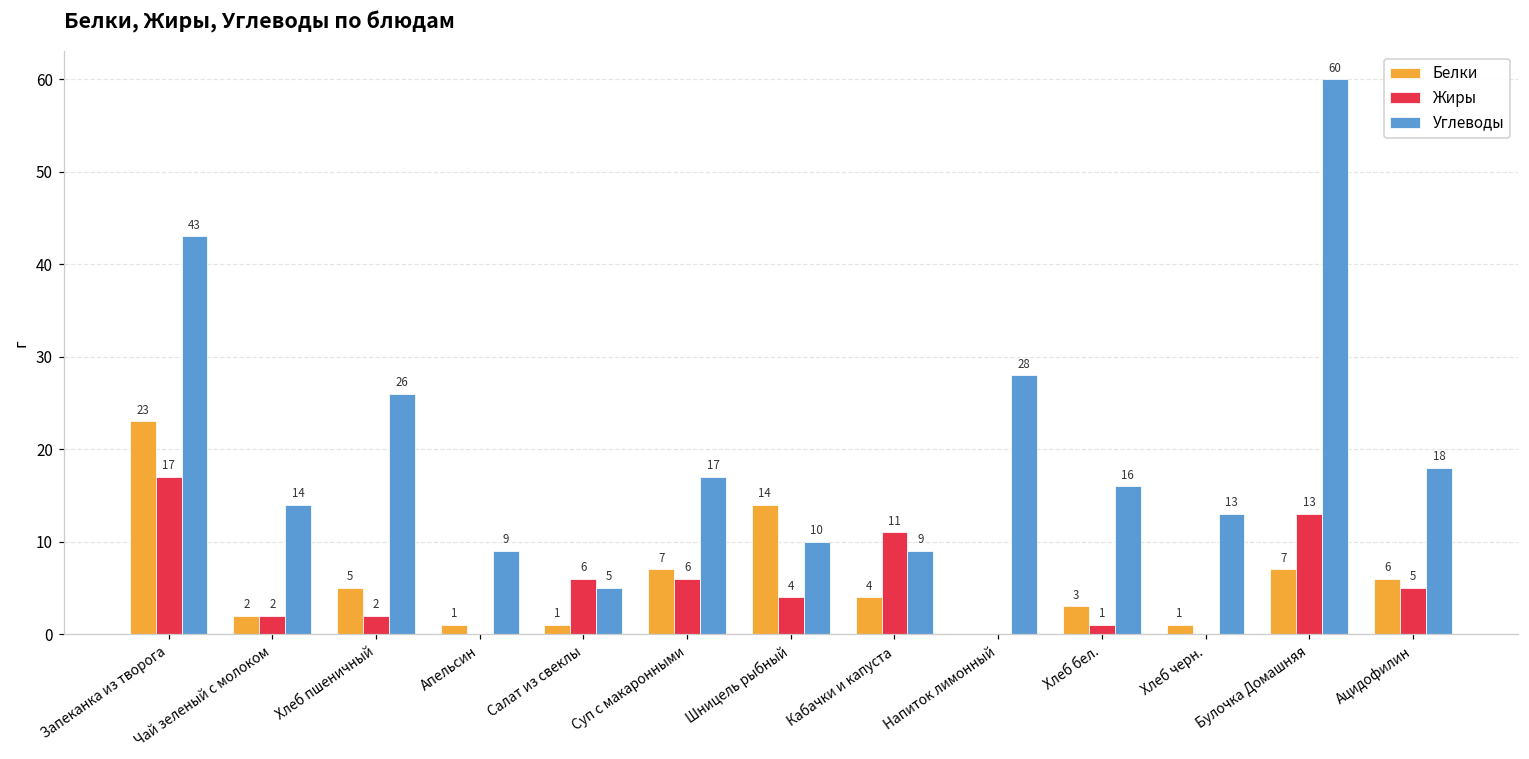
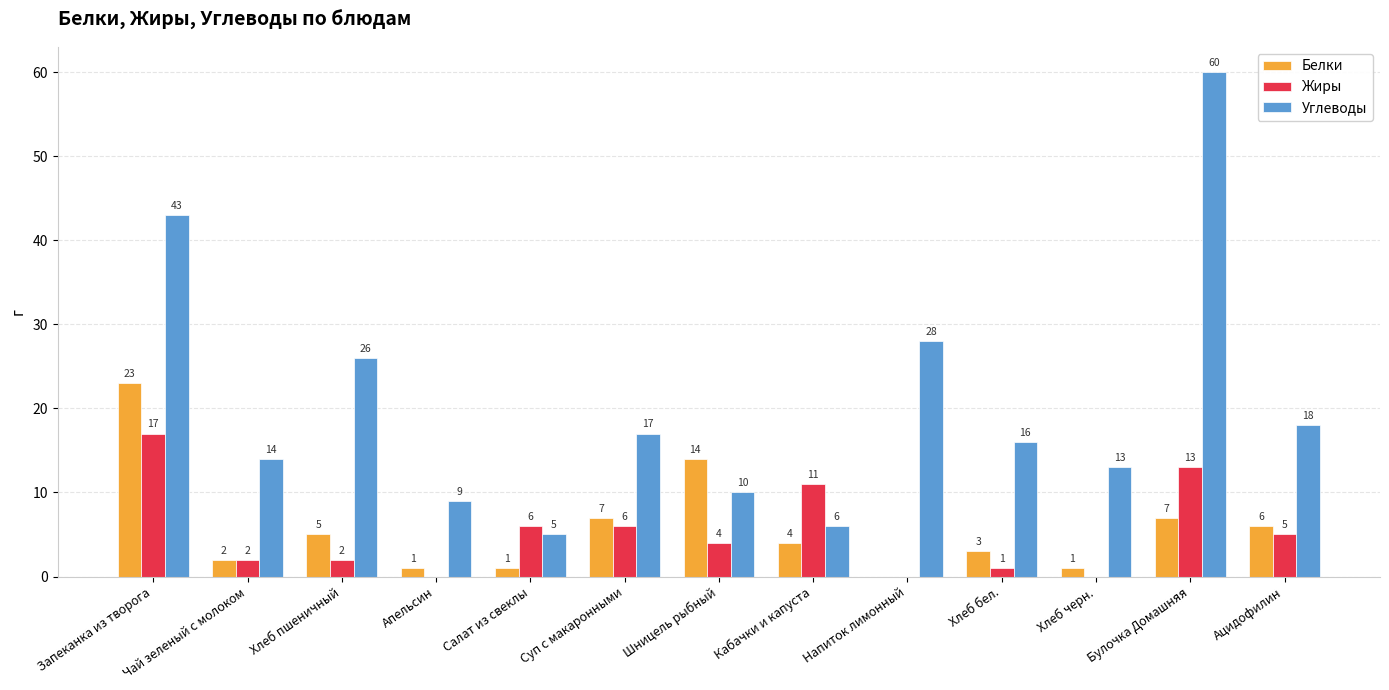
  {
    "Белки": {
      "Запеканка из творога": 23,
      "Чай зеленый с молоком": 2,
      "Хлеб пшеничный": 5,
      "Апельсин": 1,
      "Салат из свеклы": 1,
      "Суп с макаронными": 7,
      "Шницель рыбный": 14,
      "Кабачки и капуста": 4,
      "Хлеб бел.": 3,
      "Хлеб черн.": 1,
      "Булочка Домашняя": 7,
      "Ацидофилин": 6
    },
    "Жиры": {
      "Запеканка из творога": 17,
      "Чай зеленый с молоком": 2,
      "Хлеб пшеничный": 2,
      "Салат из свеклы": 6,
      "Суп с макаронными": 6,
      "Шницель рыбный": 4,
      "Кабачки и капуста": 11,
      "Хлеб бел.": 1,
      "Булочка Домашняя": 13,
      "Ацидофилин": 5
    },
    "Углеводы": {
      "Запеканка из творога": 43,
      "Чай зеленый с молоком": 14,
      "Хлеб пшеничный": 26,
      "Апельсин": 9,
      "Салат из свеклы": 5,
      "Суп с макаронными": 17,
      "Шницель рыбный": 10,
-     "Кабачки и капуста": 9,
+     "Кабачки и капуста": 6,
      "Напиток лимонный": 28,
      "Хлеб бел.": 16,
      "Хлеб черн.": 13,
      "Булочка Домашняя": 60,
      "Ацидофилин": 18
    }
  }
